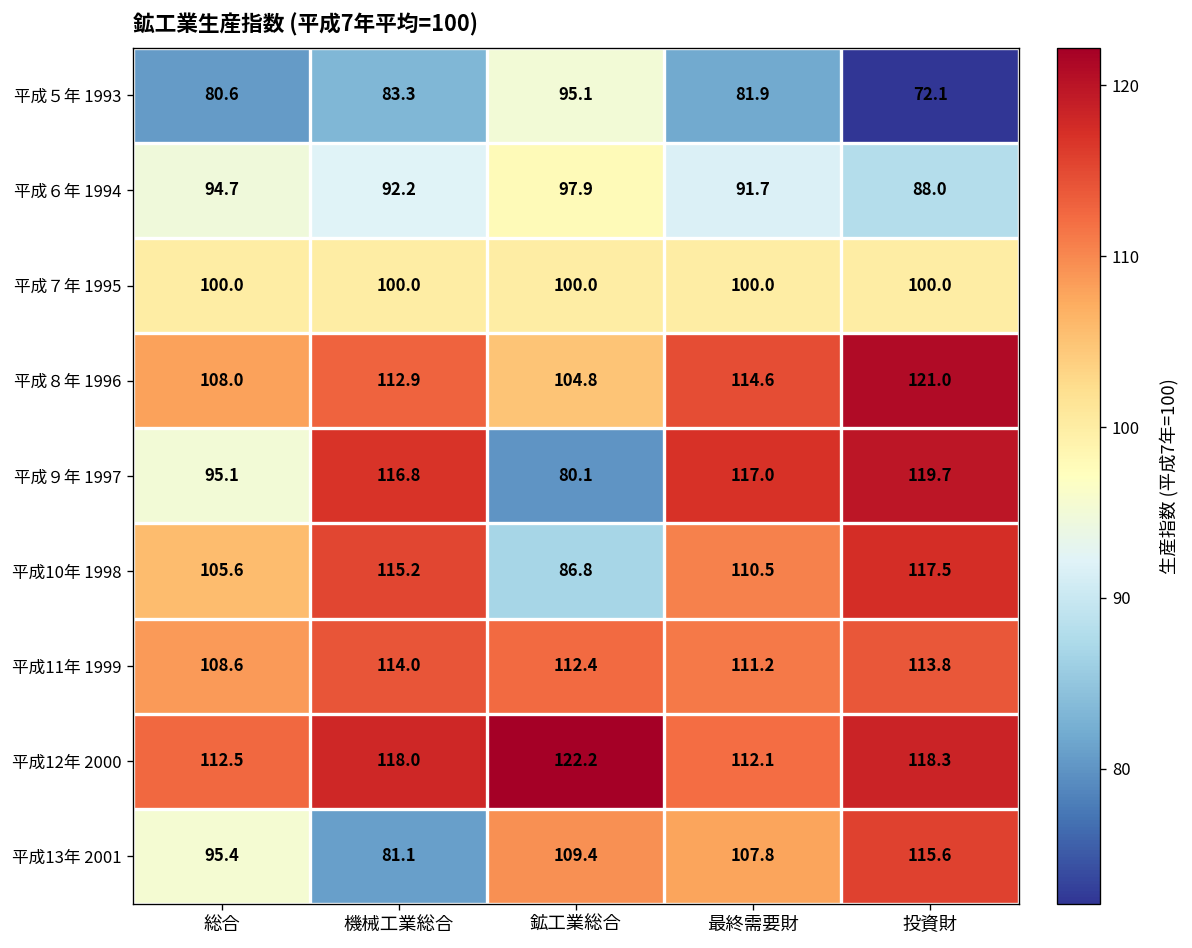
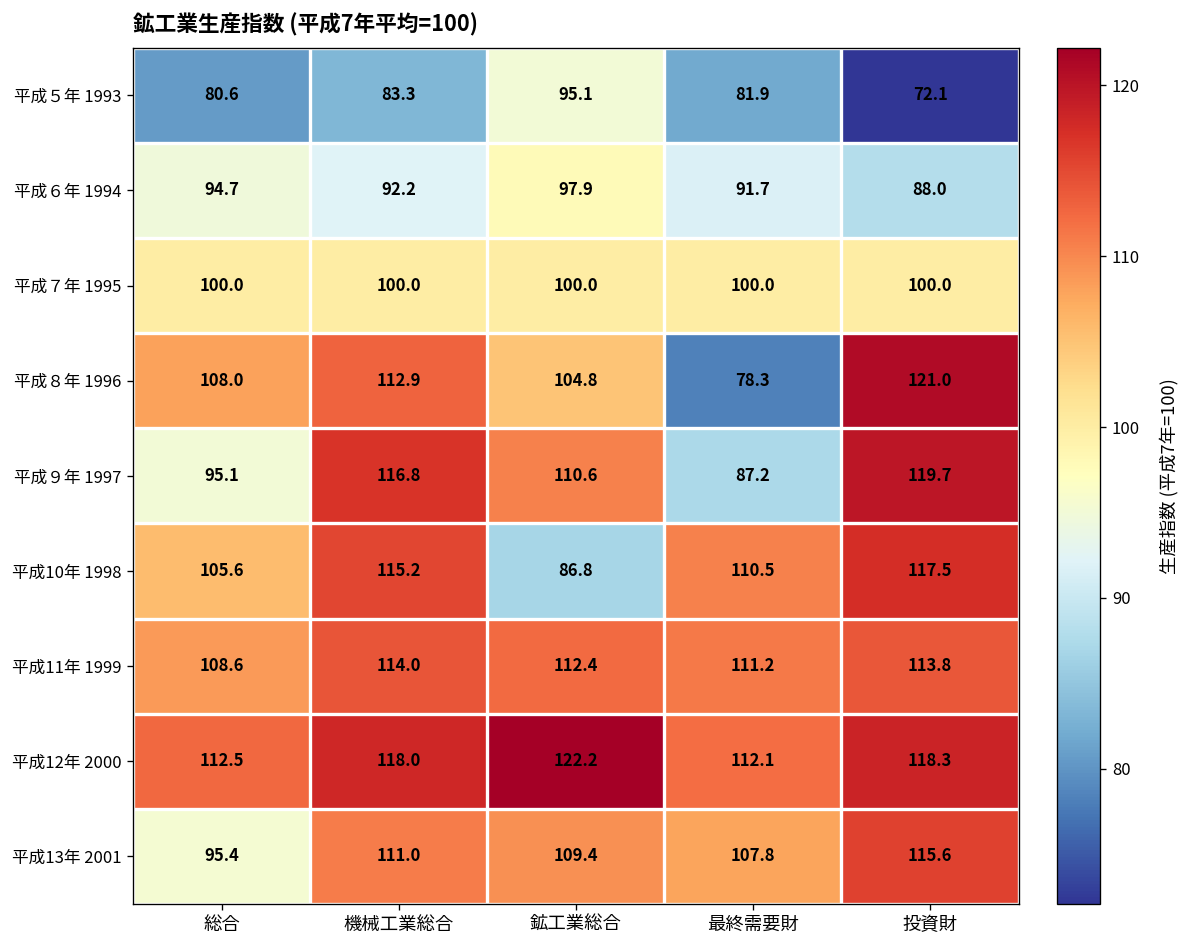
  {
    "平成５年 1993": {
      "総合": 80.6,
      "機械工業総合": 83.3,
      "鉱工業総合": 95.1,
      "最終需要財": 81.9,
      "投資財": 72.1
    },
    "平成６年 1994": {
      "総合": 94.7,
      "機械工業総合": 92.2,
      "鉱工業総合": 97.9,
      "最終需要財": 91.7,
      "投資財": 88.0
    },
    "平成７年 1995": {
      "総合": 100.0,
      "機械工業総合": 100.0,
      "鉱工業総合": 100.0,
      "最終需要財": 100.0,
      "投資財": 100.0
    },
    "平成８年 1996": {
      "総合": 108.0,
      "機械工業総合": 112.9,
      "鉱工業総合": 104.8,
-     "最終需要財": 114.6,
+     "最終需要財": 78.3,
      "投資財": 121.0
    },
    "平成９年 1997": {
      "総合": 95.1,
      "機械工業総合": 116.8,
-     "鉱工業総合": 80.1,
-     "最終需要財": 117.0,
+     "鉱工業総合": 110.6,
+     "最終需要財": 87.2,
      "投資財": 119.7
    },
    "平成10年 1998": {
      "総合": 105.6,
      "機械工業総合": 115.2,
      "鉱工業総合": 86.8,
      "最終需要財": 110.5,
      "投資財": 117.5
    },
    "平成11年 1999": {
      "総合": 108.6,
      "機械工業総合": 114.0,
      "鉱工業総合": 112.4,
      "最終需要財": 111.2,
      "投資財": 113.8
    },
    "平成12年 2000": {
      "総合": 112.5,
      "機械工業総合": 118.0,
      "鉱工業総合": 122.2,
      "最終需要財": 112.1,
      "投資財": 118.3
    },
    "平成13年 2001": {
      "総合": 95.4,
-     "機械工業総合": 81.1,
+     "機械工業総合": 111.0,
      "鉱工業総合": 109.4,
      "最終需要財": 107.8,
      "投資財": 115.6
    }
  }
